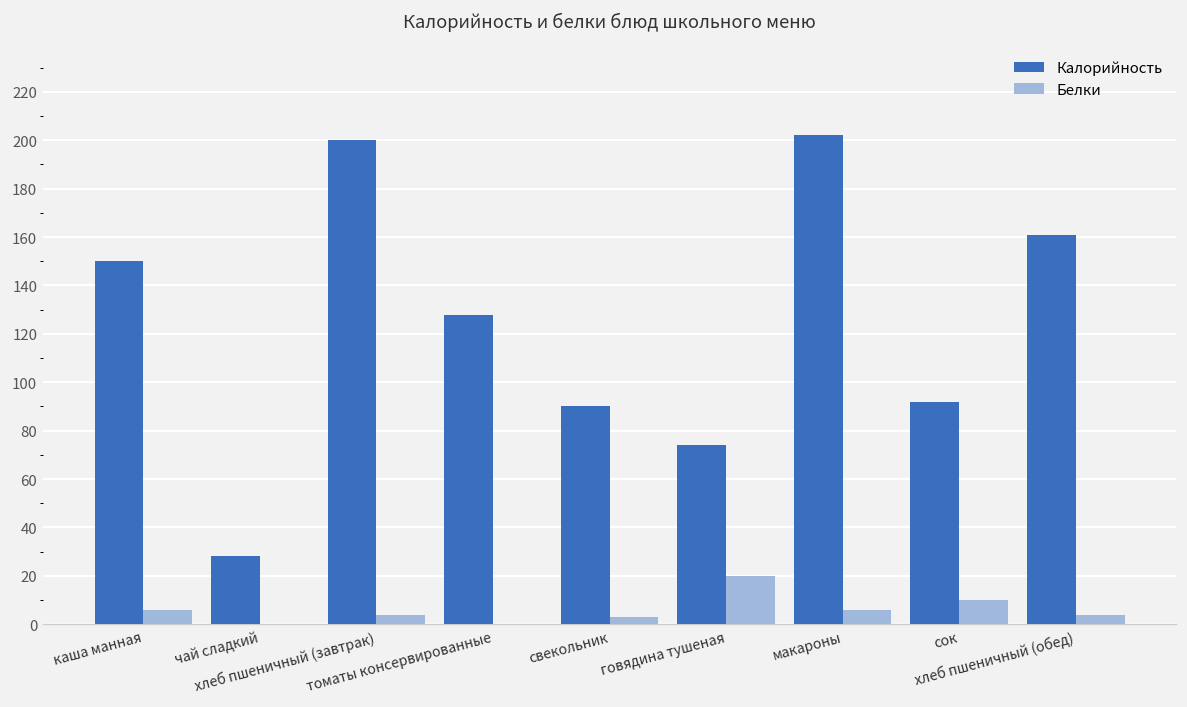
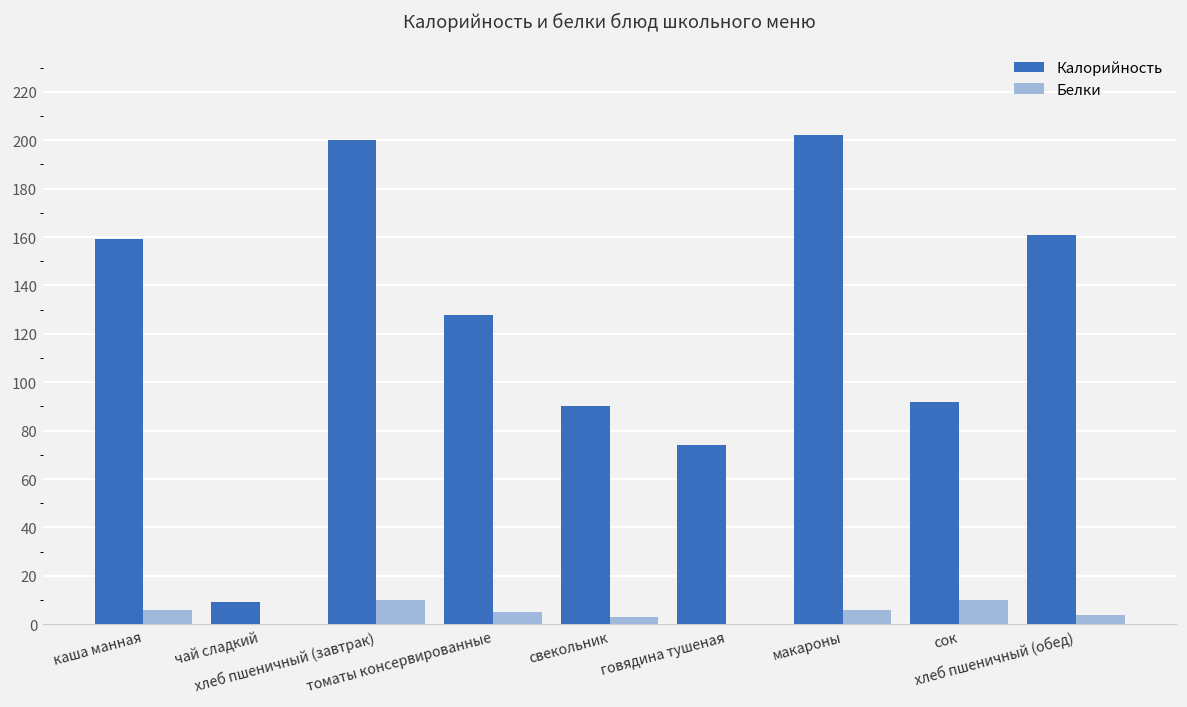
  {
    "Калорийность": {
-     "каша манная": 150,
-     "чай сладкий": 28,
+     "каша манная": 159,
+     "чай сладкий": 9,
      "хлеб пшеничный (завтрак)": 200,
      "томаты консервированные": 128,
      "свекольник": 90,
      "говядина тушеная": 74,
      "макароны": 202,
      "сок": 92,
      "хлеб пшеничный (обед)": 161
    },
    "Белки": {
      "каша манная": 6,
-     "хлеб пшеничный (завтрак)": 4,
-     "томаты консервированные": 0,
+     "хлеб пшеничный (завтрак)": 10,
+     "томаты консервированные": 5,
      "свекольник": 3,
-     "говядина тушеная": 20,
+     "говядина тушеная": 0,
      "макароны": 6,
      "сок": 10,
      "хлеб пшеничный (обед)": 4
    }
  }
